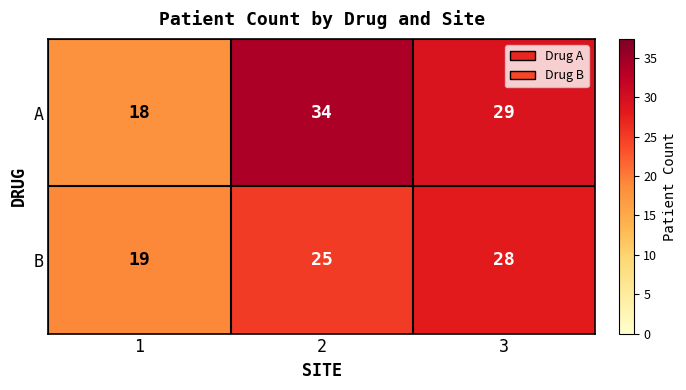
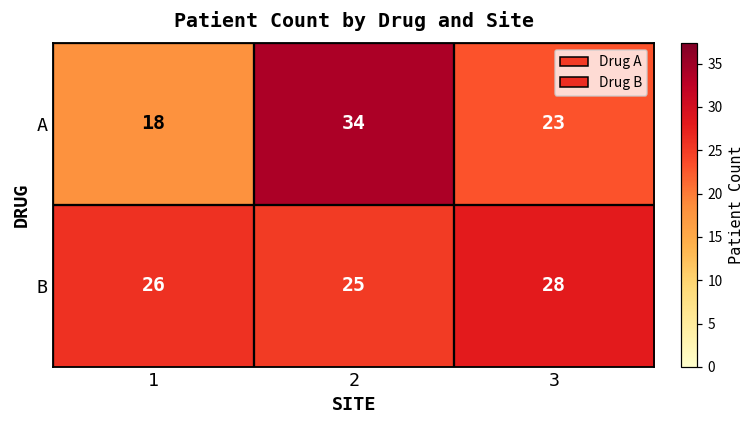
  {
    "A": {
      "1": 18,
      "2": 34,
-     "3": 29
+     "3": 23
    },
    "B": {
-     "1": 19,
+     "1": 26,
      "2": 25,
      "3": 28
    }
  }
